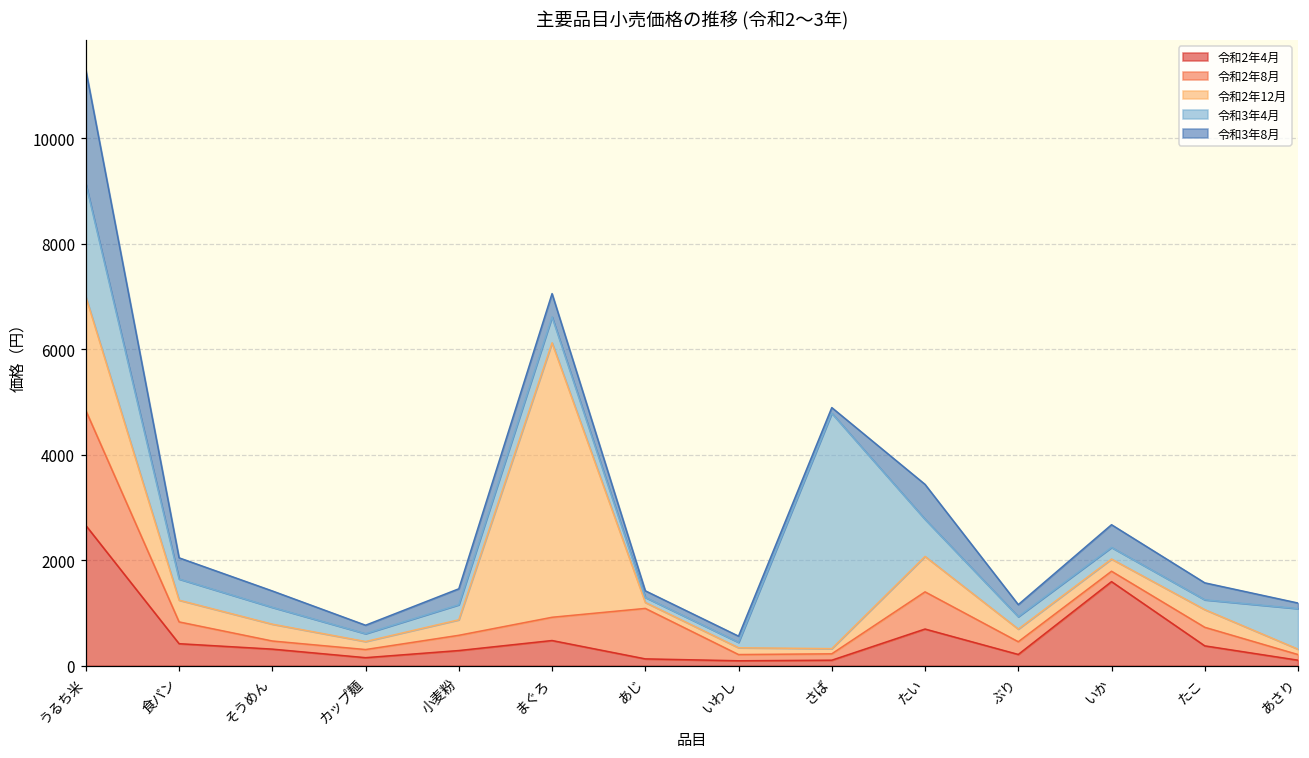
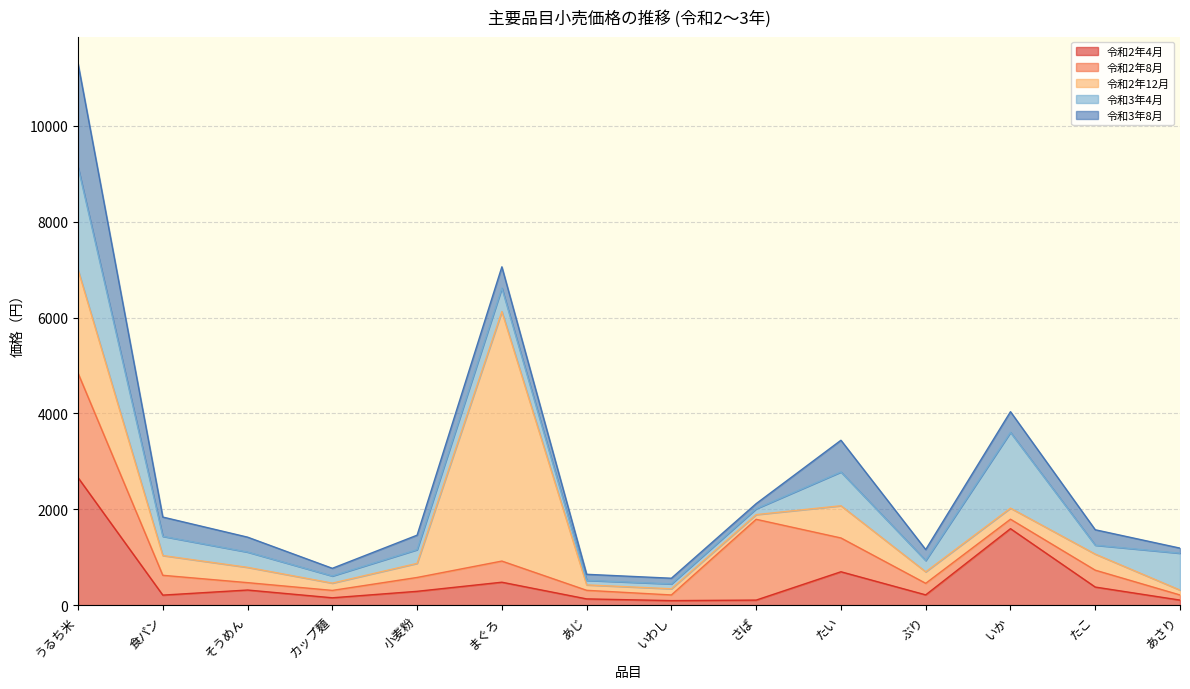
  {
    "令和2年4月": {
      "うるち米": 2700,
-     "食パン": 400,
+     "食パン": 200,
      "そうめん": 300,
      "カップ麺": 200,
      "小麦粉": 300,
      "まぐろ": 500,
      "あじ": 100,
      "いわし": 100,
      "さば": 100,
      "たい": 700,
      "ぶり": 200,
      "いか": 1600,
      "たこ": 400,
      "あさり": 100
    },
    "令和2年8月": {
      "うるち米": 2200,
      "食パン": 400,
      "そうめん": 200,
      "カップ麺": 200,
      "小麦粉": 300,
      "まぐろ": 400,
-     "あじ": 1000,
+     "あじ": 200,
      "いわし": 100,
-     "さば": 100,
+     "さば": 1700,
      "たい": 700,
      "ぶり": 200,
      "いか": 200,
      "たこ": 400,
      "あさり": 100
    },
    "令和2年12月": {
      "うるち米": 2200,
      "食パン": 400,
      "そうめん": 300,
      "カップ麺": 200,
      "小麦粉": 300,
      "まぐろ": 5200,
      "あじ": 100,
      "いわし": 100,
      "さば": 100,
      "たい": 700,
      "ぶり": 200,
      "いか": 200,
      "たこ": 300,
      "あさり": 100
    },
    "令和3年4月": {
      "うるち米": 2100,
      "食パン": 400,
      "そうめん": 300,
      "カップ麺": 100,
      "小麦粉": 300,
      "まぐろ": 500,
      "あじ": 100,
      "いわし": 100,
-     "さば": 4500,
+     "さば": 100,
      "たい": 700,
      "ぶり": 200,
-     "いか": 200,
+     "いか": 1600,
      "たこ": 200,
      "あさり": 800
    },
    "令和3年8月": {
      "うるち米": 2200,
      "食パン": 400,
      "そうめん": 300,
      "カップ麺": 200,
      "小麦粉": 300,
      "まぐろ": 400,
      "あじ": 100,
      "いわし": 100,
      "さば": 100,
      "たい": 700,
      "ぶり": 200,
      "いか": 400,
      "たこ": 300,
      "あさり": 100
    }
  }
